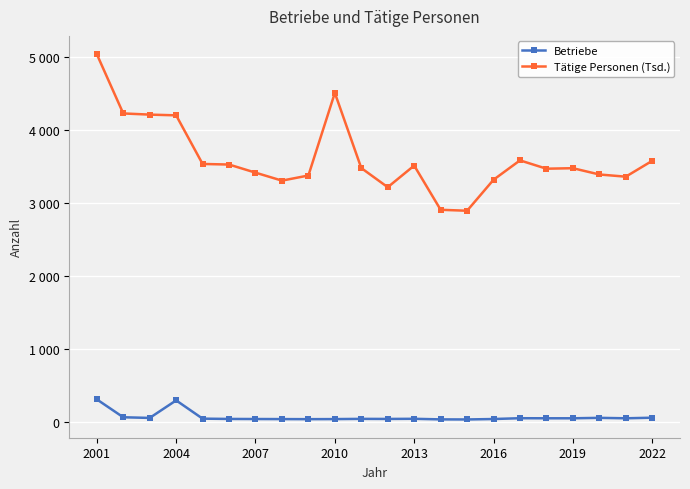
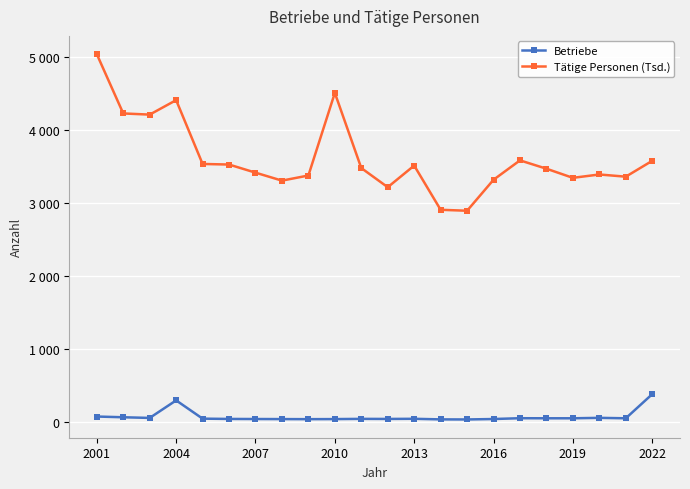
  {
    "Betriebe": {
-     "2001": 300,
+     "2001": 100,
      "2004": 300,
      "2007": 0,
      "2010": 0,
      "2013": 0,
      "2016": 0,
      "2019": 100,
-     "2022": 100
+     "2022": 400
    },
    "Tätige Personen (Tsd.)": {
      "2001": 5000,
-     "2004": 4200,
+     "2004": 4400,
      "2007": 3400,
      "2010": 4500,
      "2013": 3500,
      "2016": 3300,
-     "2019": 3500,
+     "2019": 3300,
      "2022": 3600
    }
  }
